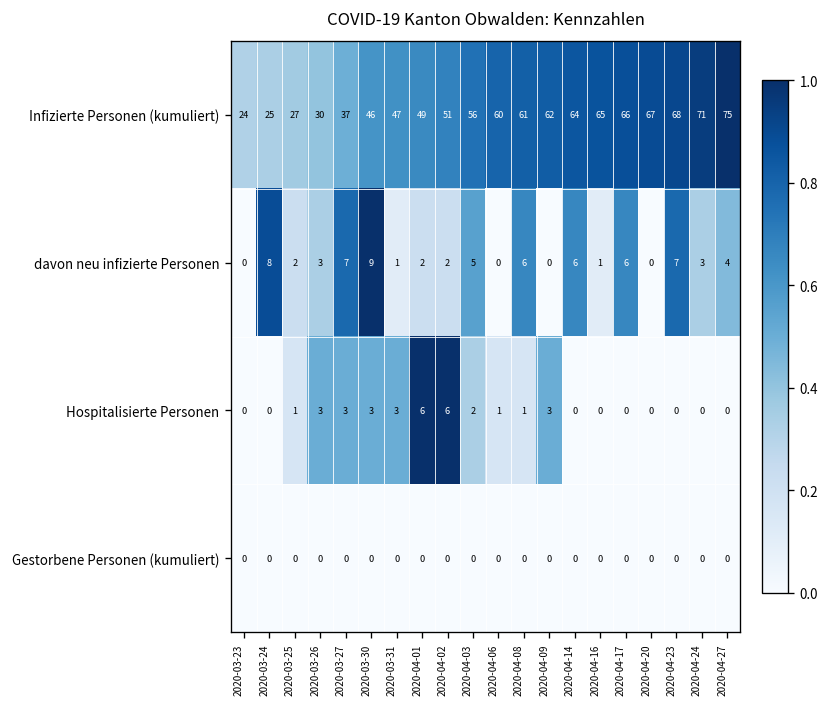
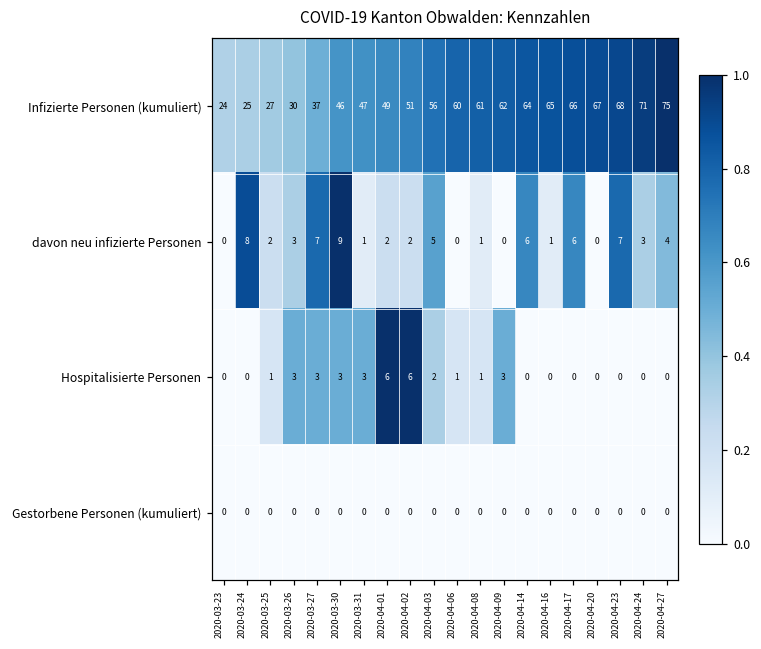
  {
    "Infizierte Personen (kumuliert)": {
      "2020-03-23": 24,
      "2020-03-24": 25,
      "2020-03-25": 27,
      "2020-03-26": 30,
      "2020-03-27": 37,
      "2020-03-30": 46,
      "2020-03-31": 47,
      "2020-04-01": 49,
      "2020-04-02": 51,
      "2020-04-03": 56,
      "2020-04-06": 60,
      "2020-04-08": 61,
      "2020-04-09": 62,
      "2020-04-14": 64,
      "2020-04-16": 65,
      "2020-04-17": 66,
      "2020-04-20": 67,
      "2020-04-23": 68,
      "2020-04-24": 71,
      "2020-04-27": 75
    },
    "davon neu infizierte Personen": {
      "2020-03-23": 0,
      "2020-03-24": 8,
      "2020-03-25": 2,
      "2020-03-26": 3,
      "2020-03-27": 7,
      "2020-03-30": 9,
      "2020-03-31": 1,
      "2020-04-01": 2,
      "2020-04-02": 2,
      "2020-04-03": 5,
      "2020-04-06": 0,
-     "2020-04-08": 6,
+     "2020-04-08": 1,
      "2020-04-09": 0,
      "2020-04-14": 6,
      "2020-04-16": 1,
      "2020-04-17": 6,
      "2020-04-20": 0,
      "2020-04-23": 7,
      "2020-04-24": 3,
      "2020-04-27": 4
    },
    "Hospitalisierte Personen": {
      "2020-03-23": 0,
      "2020-03-24": 0,
      "2020-03-25": 1,
      "2020-03-26": 3,
      "2020-03-27": 3,
      "2020-03-30": 3,
      "2020-03-31": 3,
      "2020-04-01": 6,
      "2020-04-02": 6,
      "2020-04-03": 2,
      "2020-04-06": 1,
      "2020-04-08": 1,
      "2020-04-09": 3,
      "2020-04-14": 0,
      "2020-04-16": 0,
      "2020-04-17": 0,
      "2020-04-20": 0,
      "2020-04-23": 0,
      "2020-04-24": 0,
      "2020-04-27": 0
    },
    "Gestorbene Personen (kumuliert)": {
      "2020-03-23": 0,
      "2020-03-24": 0,
      "2020-03-25": 0,
      "2020-03-26": 0,
      "2020-03-27": 0,
      "2020-03-30": 0,
      "2020-03-31": 0,
      "2020-04-01": 0,
      "2020-04-02": 0,
      "2020-04-03": 0,
      "2020-04-06": 0,
      "2020-04-08": 0,
      "2020-04-09": 0,
      "2020-04-14": 0,
      "2020-04-16": 0,
      "2020-04-17": 0,
      "2020-04-20": 0,
      "2020-04-23": 0,
      "2020-04-24": 0,
      "2020-04-27": 0
    }
  }
